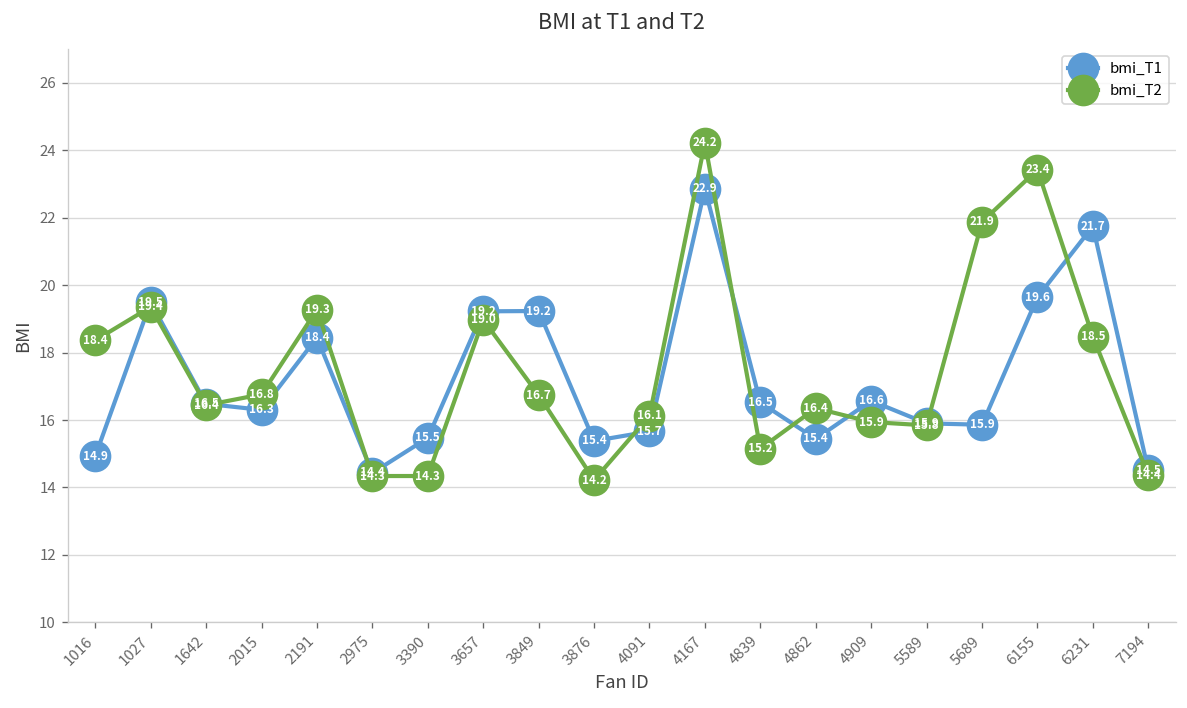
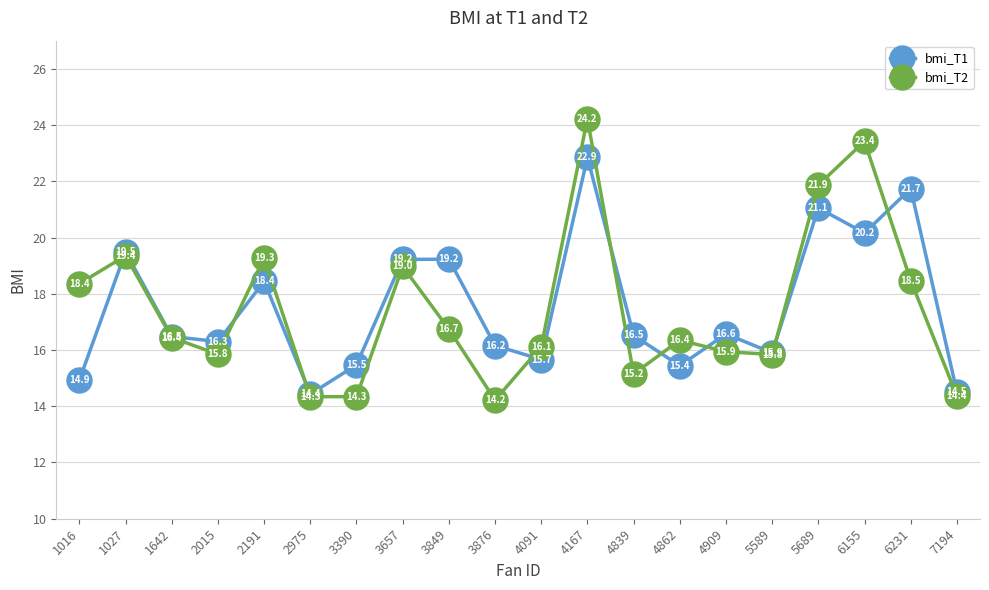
  {
    "bmi_T1": {
      "1016": 14.9,
      "2015": 16.3,
      "2191": 18.4,
      "3390": 15.5,
      "3849": 19.2,
-     "3876": 15.4,
+     "3876": 16.2,
      "4091": 15.7,
      "4167": 22.9,
      "4839": 16.5,
      "4862": 15.4,
      "4909": 16.6,
-     "5689": 15.9,
-     "6155": 19.6,
+     "5689": 21.1,
+     "6155": 20.2,
      "6231": 21.7
    },
    "bmi_T2": {
      "1016": 18.4,
-     "2015": 16.8,
+     "2015": 15.8,
      "2191": 19.3,
      "3390": 14.3,
      "3849": 16.7,
      "3876": 14.2,
      "4091": 16.1,
      "4167": 24.2,
      "4839": 15.2,
      "4862": 16.4,
      "4909": 15.9,
      "5689": 21.9,
      "6155": 23.4,
      "6231": 18.5
    }
  }
